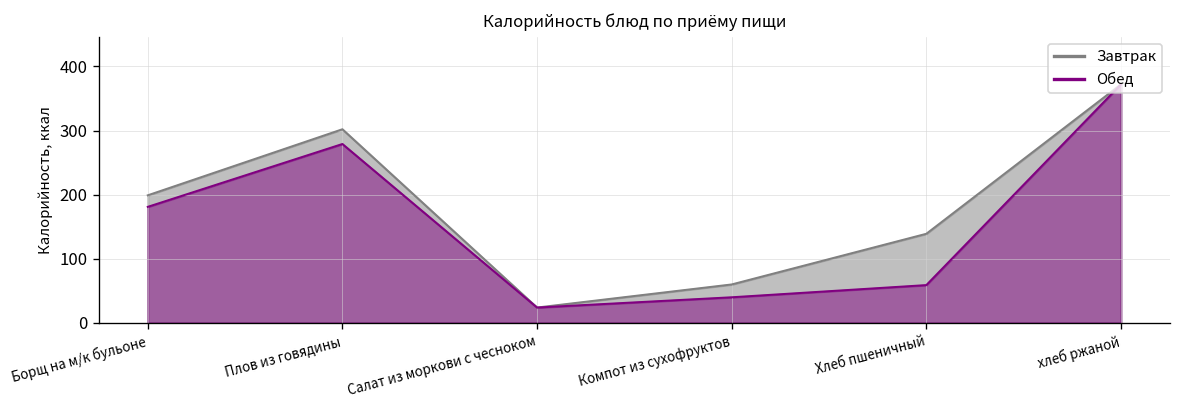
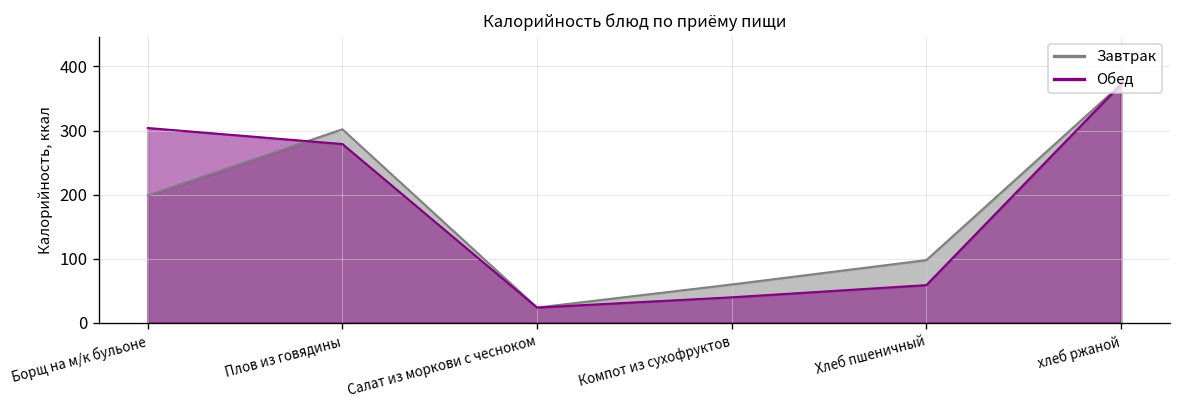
  {
    "Завтрак": {
      "Борщ на м/к бульоне": 200,
      "Плов из говядины": 300,
      "Компот из сухофруктов": 60,
-     "Хлеб пшеничный": 140
+     "Хлеб пшеничный": 100
    },
    "Обед": {
-     "Борщ на м/к бульоне": 180,
+     "Борщ на м/к бульоне": 300,
      "Плов из говядины": 280,
      "Компот из сухофруктов": 40,
      "Хлеб пшеничный": 60
    }
  }
